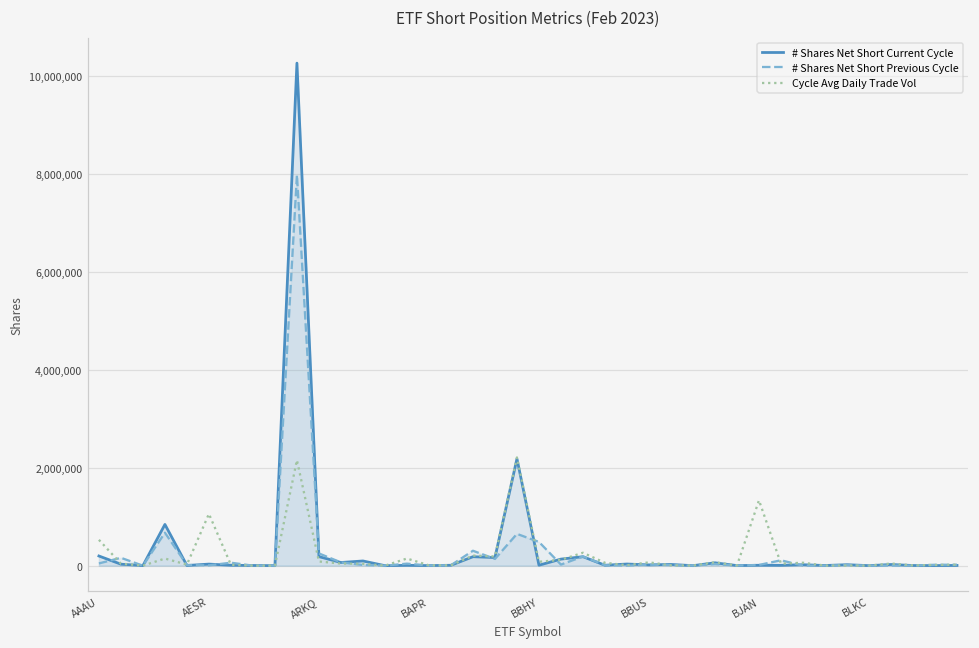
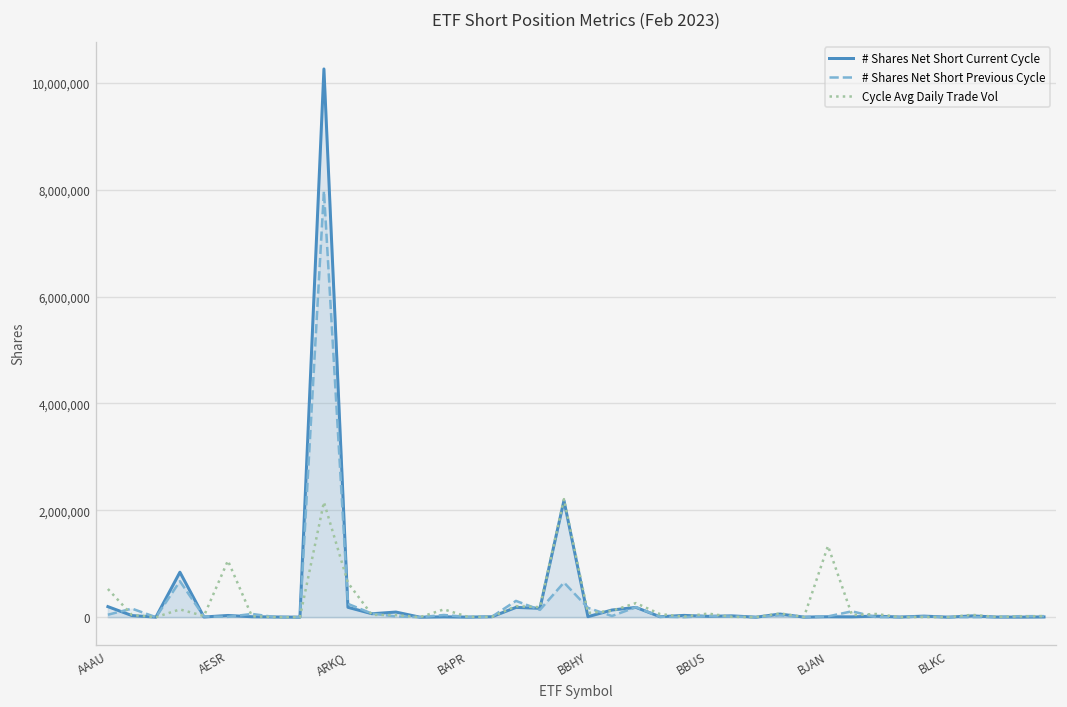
  {
    "# Shares Net Short Current Cycle": {
      "AAAU": "200,000",
      "ARKQ": "200,000",
      "BBHY": "0"
    },
    "# Shares Net Short Previous Cycle": {
      "AAAU": "0",
      "ARKQ": "200,000",
-     "BBHY": "500,000"
+     "BBHY": "200,000"
    },
    "Cycle Avg Daily Trade Vol": {
      "AAAU": "500,000",
      "AESR": "1,100,000",
-     "ARKQ": "100,000",
+     "ARKQ": "600,000",
      "BBHY": "100,000",
      "BJAN": "1,300,000"
    }
  }
